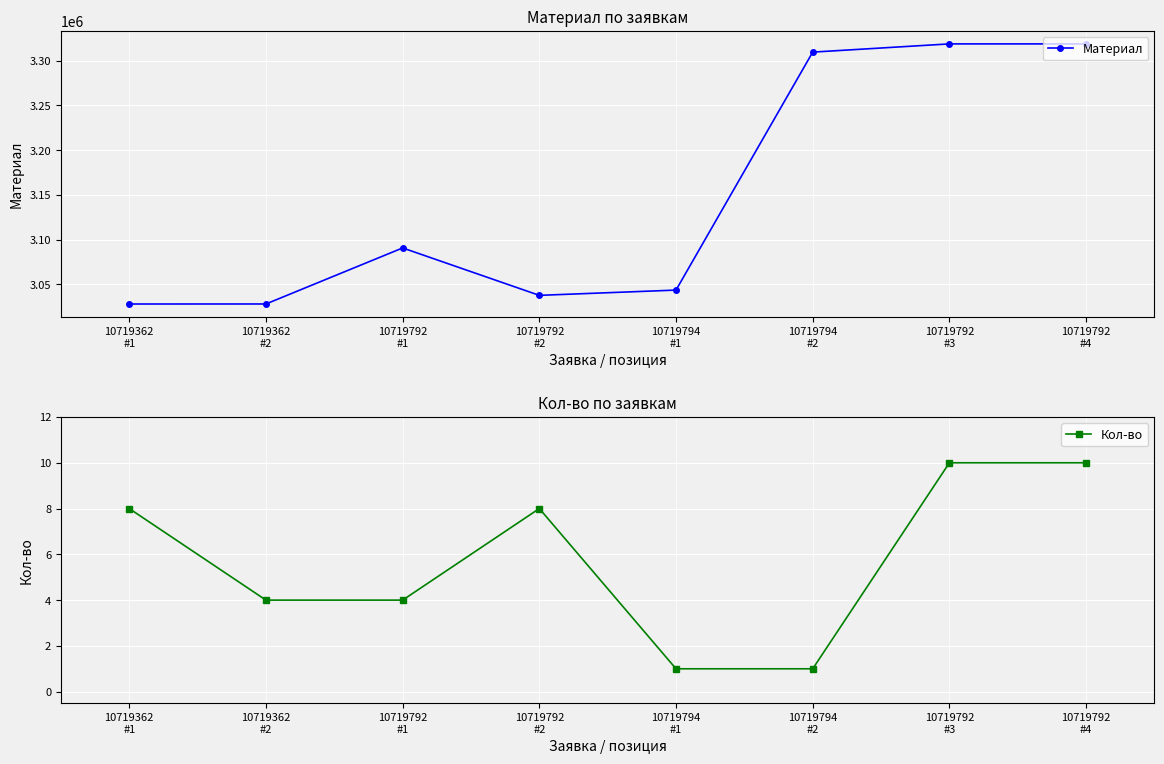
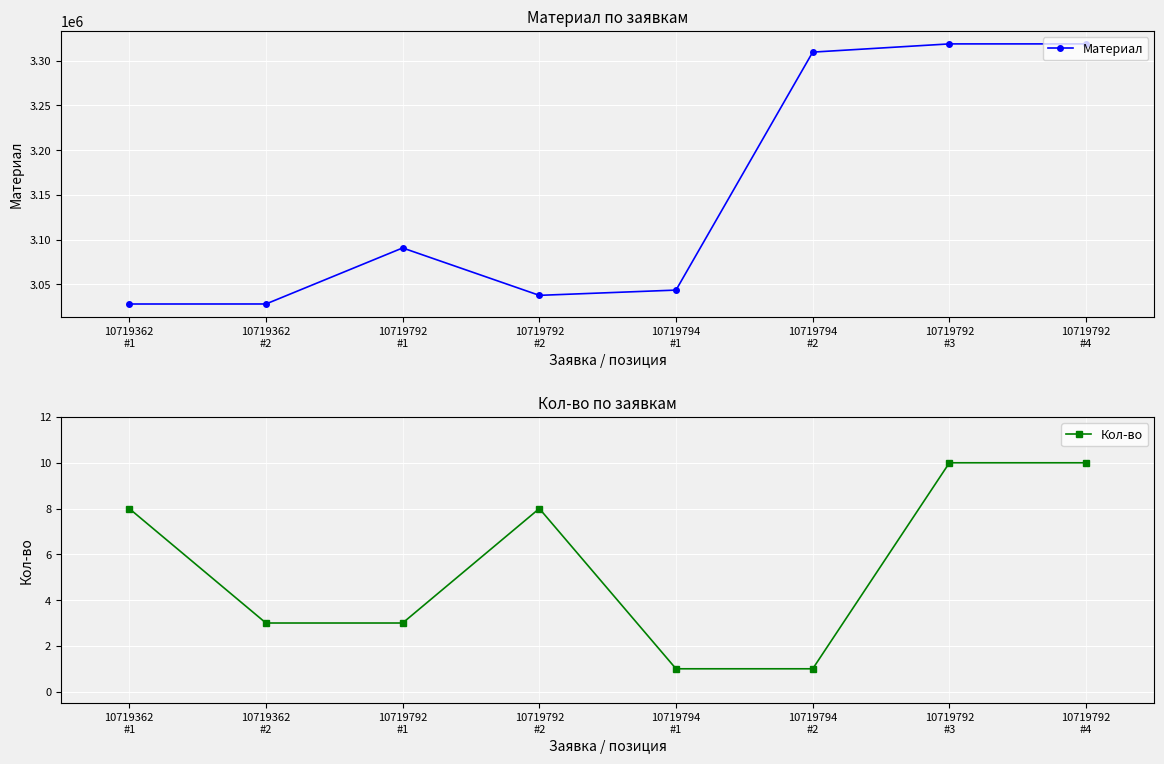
  {
    "Материал по заявкам": {
      "10719362 #1": 3030000,
      "10719362 #2": 3030000,
      "10719792 #1": 3090000,
      "10719792 #2": 3040000,
      "10719794 #1": 3040000,
      "10719794 #2": 3310000,
      "10719792 #3": 3320000
    },
    "Кол-во по заявкам": {
      "10719362 #1": 8,
-     "10719362 #2": 4,
-     "10719792 #1": 4,
+     "10719362 #2": 3,
+     "10719792 #1": 3,
      "10719792 #2": 8,
      "10719794 #1": 1,
      "10719794 #2": 1,
      "10719792 #3": 10,
      "10719792 #4": 10
    }
  }
